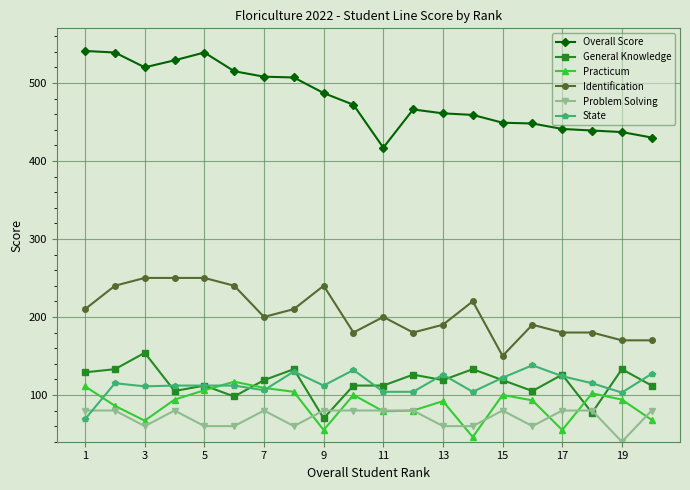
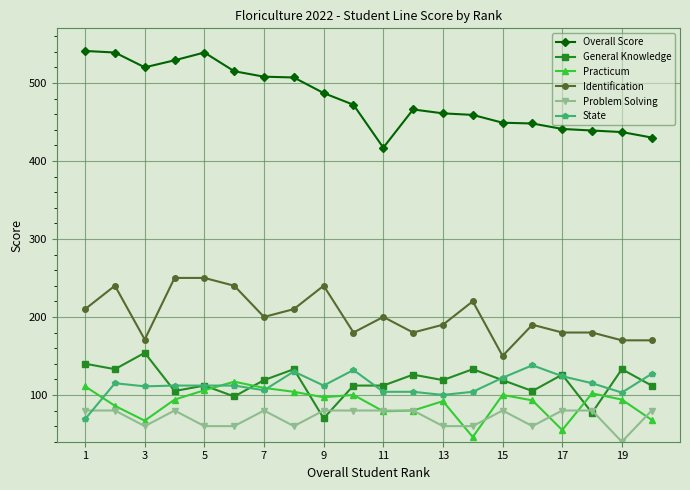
  {
    "Overall Score": {
      "1": 540,
      "3": 520,
      "5": 540,
      "7": 510,
      "9": 490,
      "11": 420,
      "13": 460,
      "15": 450,
      "17": 440,
      "19": 440
    },
    "General Knowledge": {
-     "1": 130,
+     "1": 140,
      "3": 150,
      "7": 120,
      "9": 70,
      "11": 110,
      "13": 120,
      "19": 130
    },
    "Practicum": {
      "1": 110,
      "3": 70,
      "5": 110,
-     "9": 60,
+     "9": 100,
      "13": 90,
      "15": 100,
      "17": 60,
      "19": 90
    },
    "Identification": {
      "1": 210,
-     "3": 250,
+     "3": 170,
      "5": 250,
      "7": 200,
      "9": 240,
      "11": 200,
      "13": 190,
      "15": 150,
      "17": 180,
      "19": 170
    },
    "Problem Solving": {
      "1": 80,
      "3": 60,
      "5": 60,
      "7": 80,
      "9": 80,
      "13": 60,
      "15": 80,
      "17": 80,
      "19": 40
    },
    "State": {
      "1": 70,
      "3": 110,
      "9": 110,
      "11": 100,
-     "13": 130,
+     "13": 100,
      "19": 100
    }
  }
